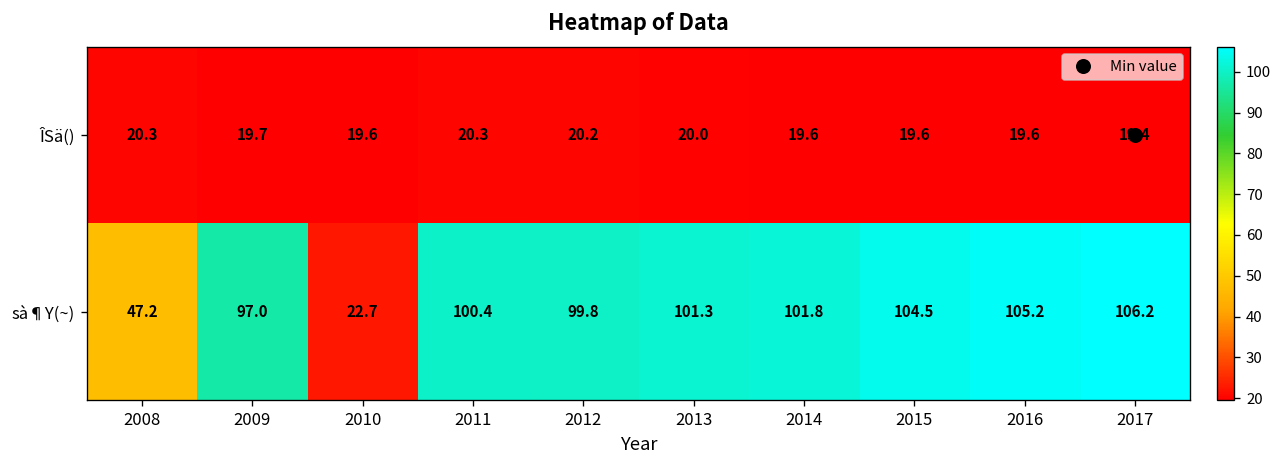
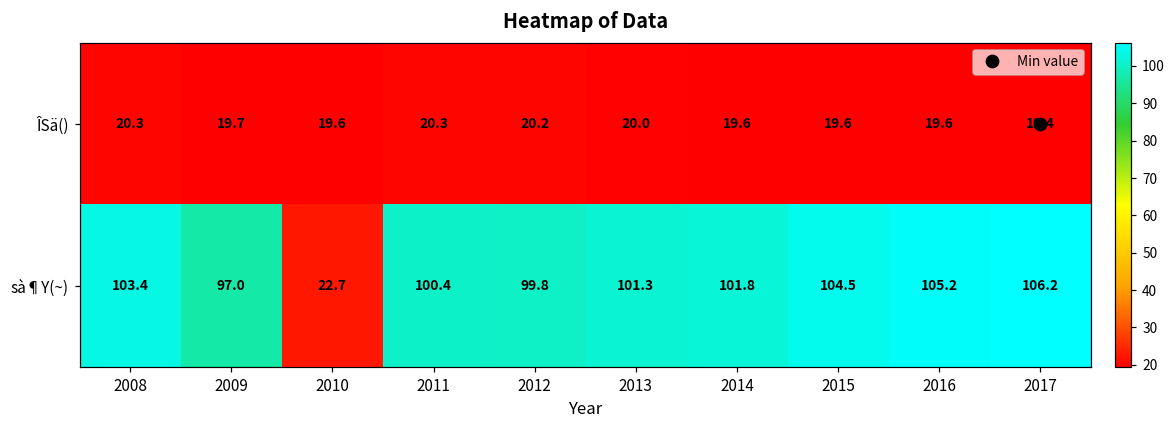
  {
    "ÎSä()": {
      "2008": 20.3,
      "2009": 19.7,
      "2010": 19.6,
      "2011": 20.3,
      "2012": 20.2,
      "2013": 20.0,
      "2014": 19.6,
      "2015": 19.6,
      "2016": 19.6
    },
    "sà¶Y(~)": {
-     "2008": 47.2,
+     "2008": 103.4,
      "2009": 97.0,
      "2010": 22.7,
      "2011": 100.4,
      "2012": 99.8,
      "2013": 101.3,
      "2014": 101.8,
      "2015": 104.5,
      "2016": 105.2,
      "2017": 106.2
    }
  }
